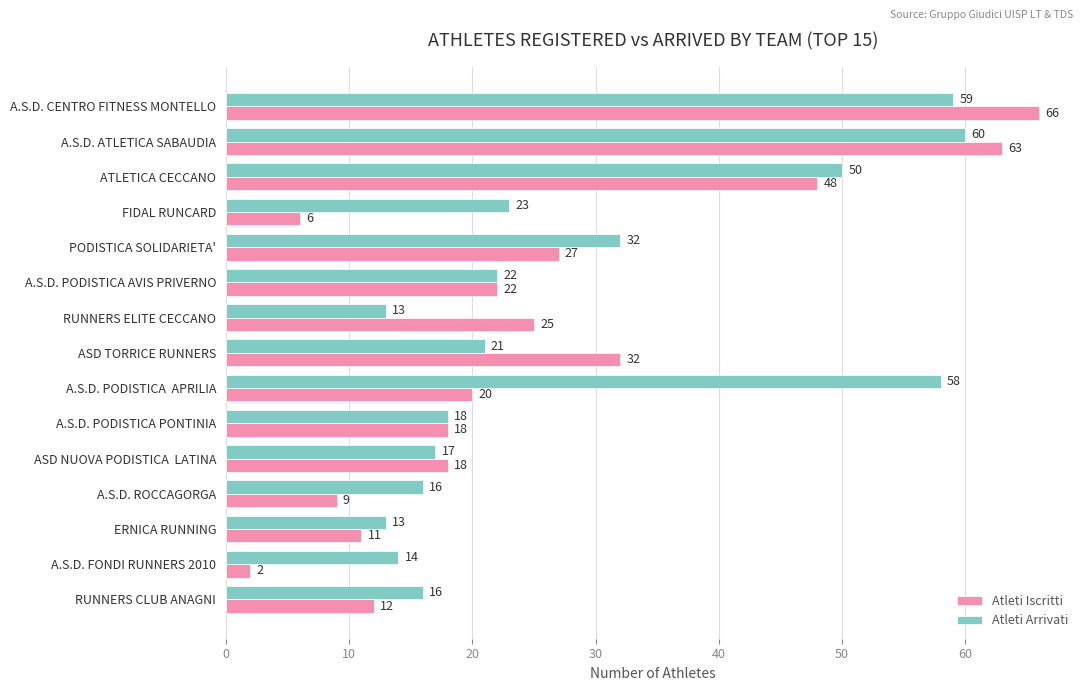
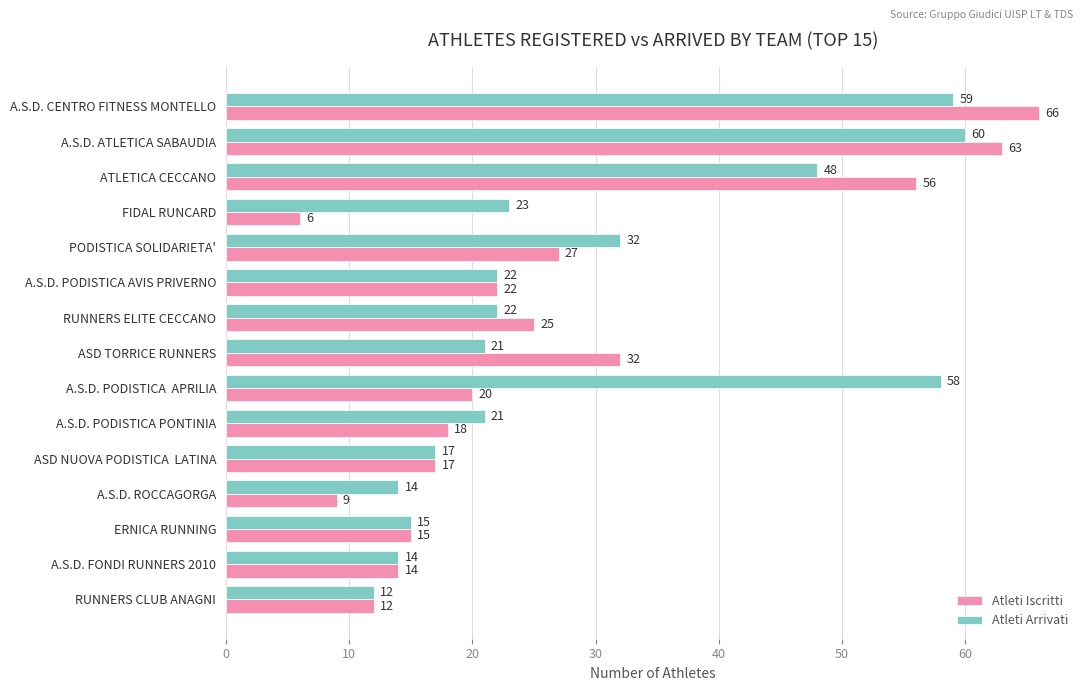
  {
    "Atleti Iscritti": {
      "A.S.D. CENTRO FITNESS MONTELLO": 66,
      "A.S.D. ATLETICA SABAUDIA": 63,
-     "ATLETICA CECCANO": 48,
+     "ATLETICA CECCANO": 56,
      "FIDAL RUNCARD": 6,
      "PODISTICA SOLIDARIETA'": 27,
      "A.S.D. PODISTICA AVIS PRIVERNO": 22,
      "RUNNERS ELITE CECCANO": 25,
      "ASD TORRICE RUNNERS": 32,
      "A.S.D. PODISTICA APRILIA": 20,
      "A.S.D. PODISTICA PONTINIA": 18,
-     "ASD NUOVA PODISTICA LATINA": 18,
+     "ASD NUOVA PODISTICA LATINA": 17,
      "A.S.D. ROCCAGORGA": 9,
-     "ERNICA RUNNING": 11,
-     "A.S.D. FONDI RUNNERS 2010": 2,
+     "ERNICA RUNNING": 15,
+     "A.S.D. FONDI RUNNERS 2010": 14,
      "RUNNERS CLUB ANAGNI": 12
    },
    "Atleti Arrivati": {
      "A.S.D. CENTRO FITNESS MONTELLO": 59,
      "A.S.D. ATLETICA SABAUDIA": 60,
-     "ATLETICA CECCANO": 50,
+     "ATLETICA CECCANO": 48,
      "FIDAL RUNCARD": 23,
      "PODISTICA SOLIDARIETA'": 32,
      "A.S.D. PODISTICA AVIS PRIVERNO": 22,
-     "RUNNERS ELITE CECCANO": 13,
+     "RUNNERS ELITE CECCANO": 22,
      "ASD TORRICE RUNNERS": 21,
      "A.S.D. PODISTICA APRILIA": 58,
-     "A.S.D. PODISTICA PONTINIA": 18,
+     "A.S.D. PODISTICA PONTINIA": 21,
      "ASD NUOVA PODISTICA LATINA": 17,
-     "A.S.D. ROCCAGORGA": 16,
-     "ERNICA RUNNING": 13,
+     "A.S.D. ROCCAGORGA": 14,
+     "ERNICA RUNNING": 15,
      "A.S.D. FONDI RUNNERS 2010": 14,
-     "RUNNERS CLUB ANAGNI": 16
+     "RUNNERS CLUB ANAGNI": 12
    }
  }
